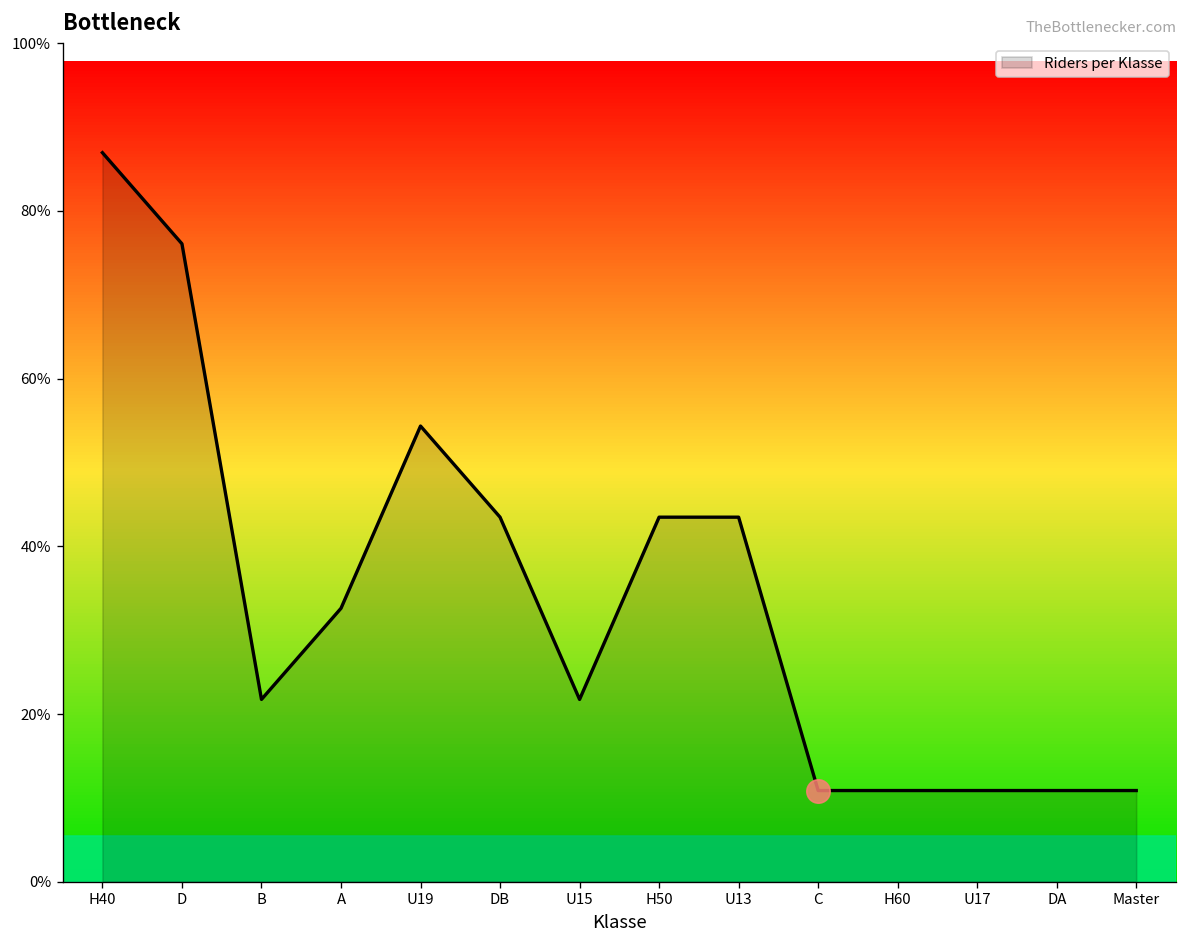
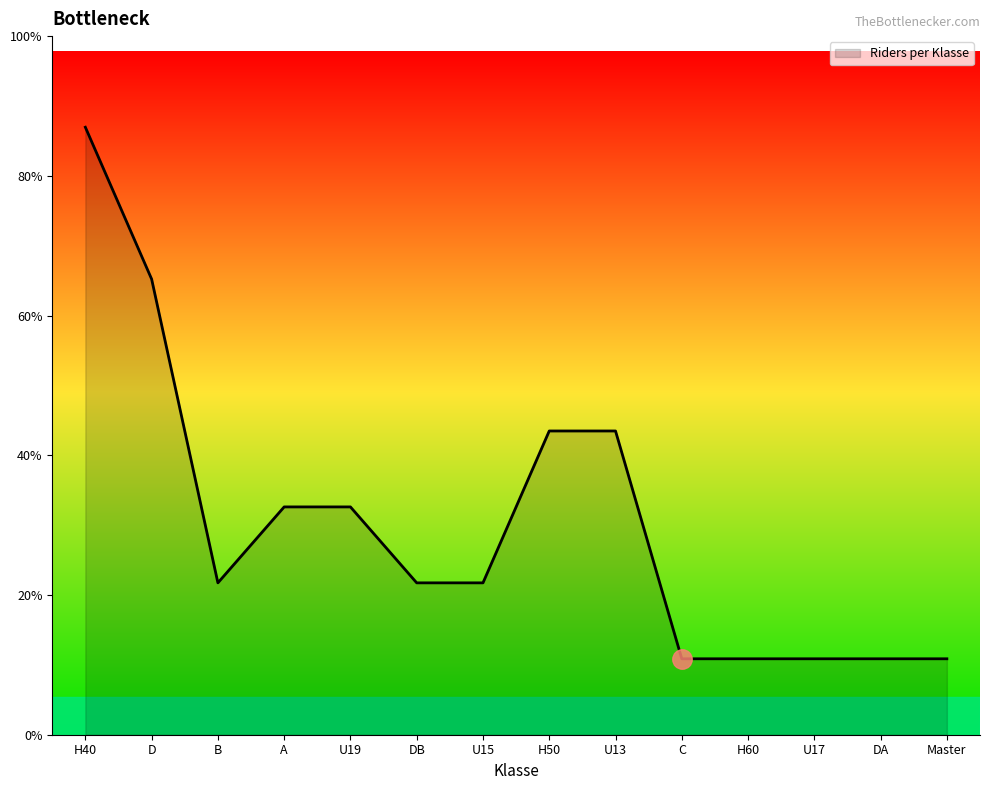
  {
    "Riders per Klasse": {
      "H40": "87%",
-     "D": "76%",
+     "D": "65%",
      "B": "22%",
      "A": "33%",
-     "U19": "54%",
-     "DB": "43%",
+     "U19": "33%",
+     "DB": "22%",
      "U15": "22%",
      "H50": "43%",
      "U13": "43%",
      "H60": "11%",
      "U17": "11%",
      "DA": "11%",
      "Master": "11%"
    }
  }
